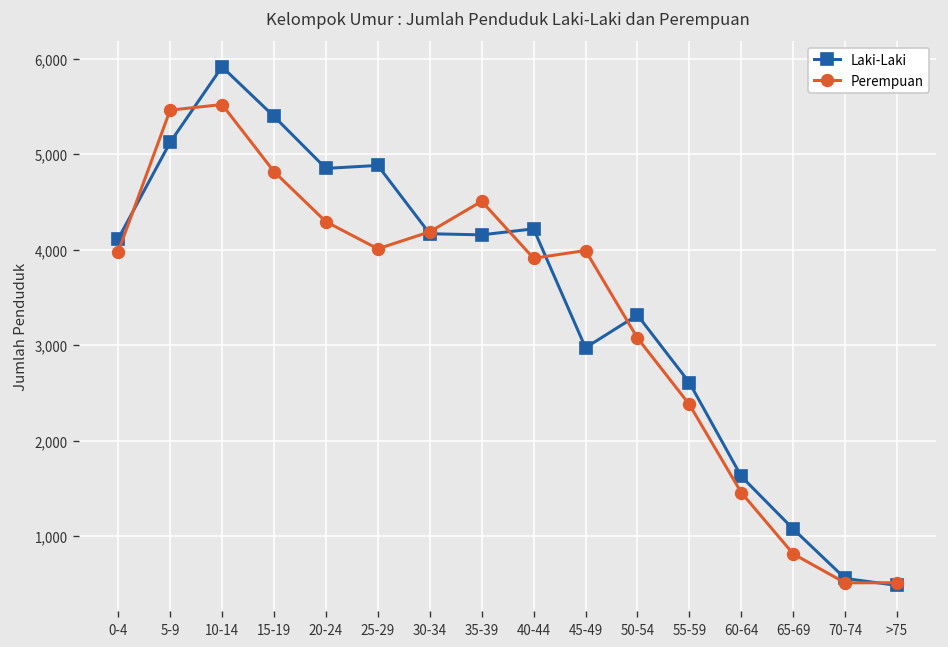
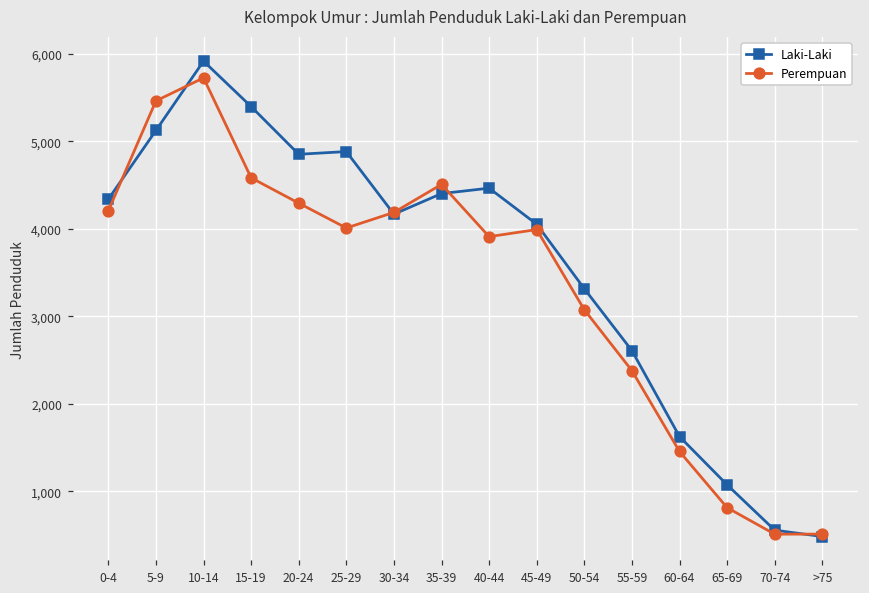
  {
    "Laki-Laki": {
-     "0-4": "4,100",
+     "0-4": "4,300",
      "5-9": "5,100",
      "10-14": "5,900",
      "15-19": "5,400",
      "20-24": "4,900",
      "25-29": "4,900",
-     "35-39": "4,200",
-     "40-44": "4,200",
-     "45-49": "3,000",
+     "35-39": "4,400",
+     "40-44": "4,500",
+     "45-49": "4,100",
      "50-54": "3,300",
      "55-59": "2,600",
      "60-64": "1,600",
      "65-69": "1,100",
      "70-74": "600"
    },
    "Perempuan": {
-     "0-4": "4,000",
+     "0-4": "4,200",
      "5-9": "5,500",
-     "10-14": "5,500",
-     "15-19": "4,800",
+     "10-14": "5,700",
+     "15-19": "4,600",
      "20-24": "4,300",
      "25-29": "4,000",
      "35-39": "4,500",
      "40-44": "3,900",
      "45-49": "4,000",
      "50-54": "3,100",
      "55-59": "2,400",
      "60-64": "1,500",
      "65-69": "800",
      "70-74": "500"
    }
  }
